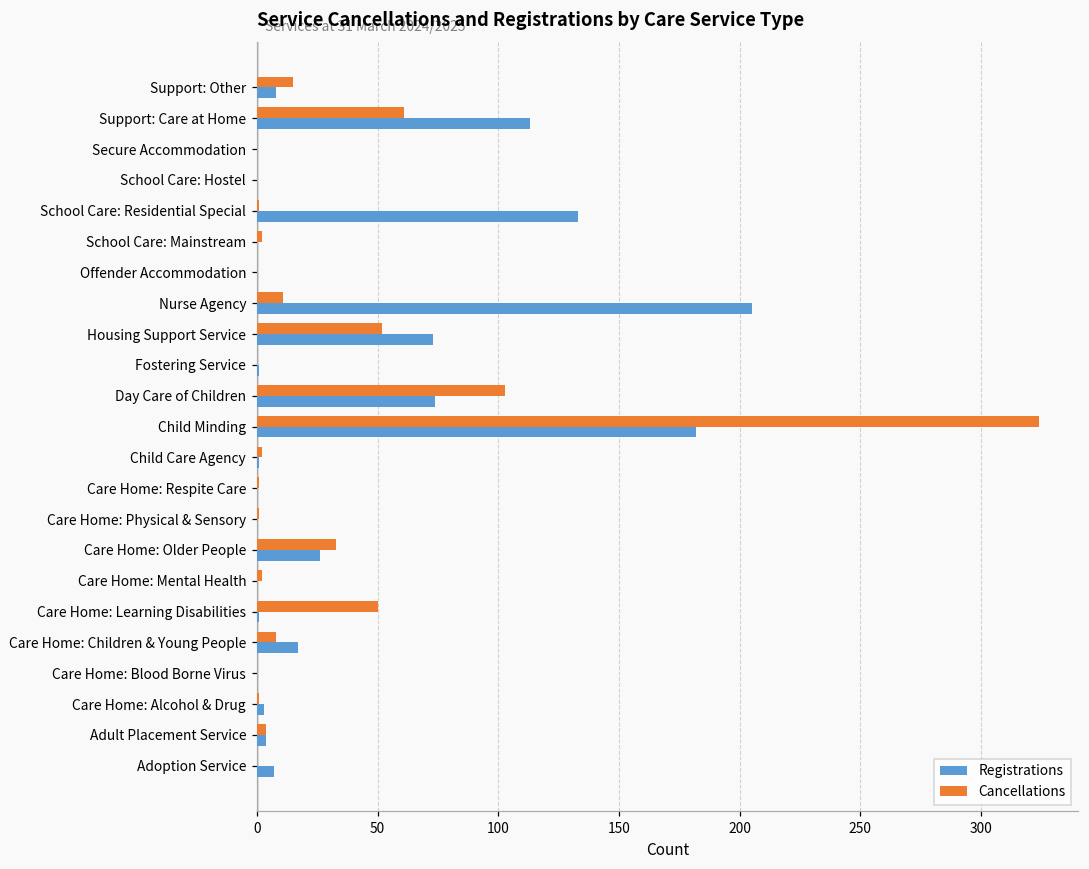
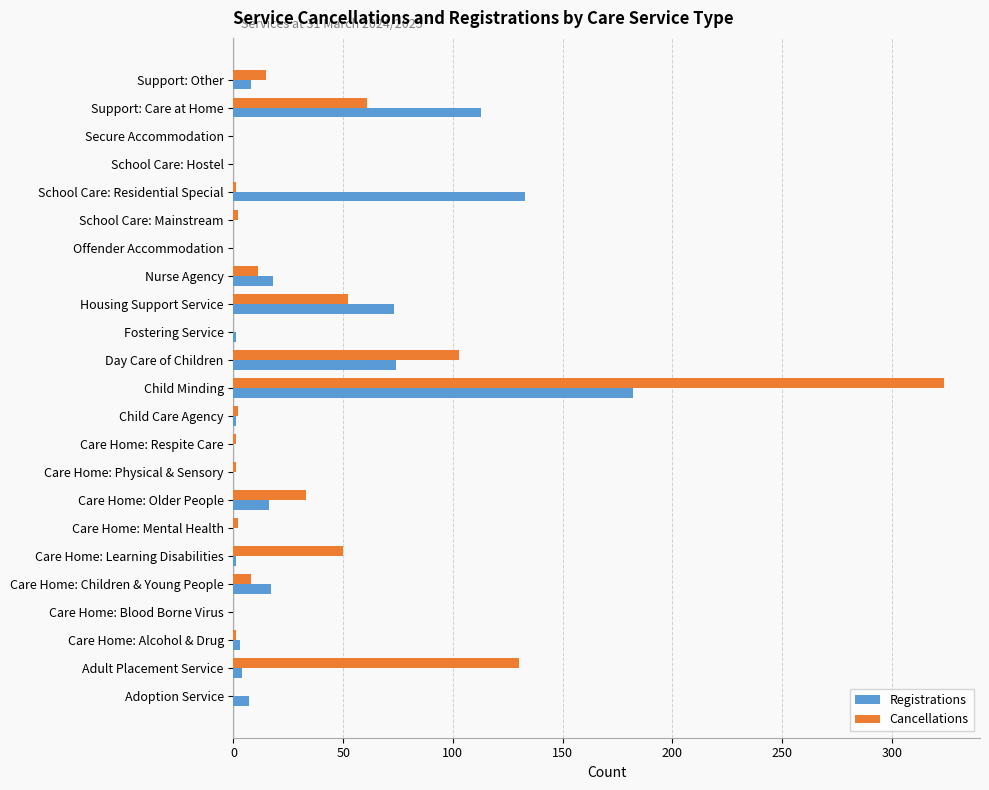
  {
    "Registrations": {
      "Support: Other": 8,
      "Support: Care at Home": 113,
      "Secure Accommodation": 0,
      "School Care: Hostel": 0,
      "School Care: Residential Special": 133,
      "School Care: Mainstream": 0,
      "Offender Accommodation": 0,
-     "Nurse Agency": 205,
+     "Nurse Agency": 18,
      "Housing Support Service": 73,
      "Day Care of Children": 74,
      "Child Minding": 182,
      "Care Home: Respite Care": 0,
      "Care Home: Physical & Sensory": 0,
-     "Care Home: Older People": 26,
+     "Care Home: Older People": 16,
      "Care Home: Mental Health": 0,
      "Care Home: Children & Young People": 17,
      "Care Home: Blood Borne Virus": 0,
      "Care Home: Alcohol & Drug": 3,
      "Adult Placement Service": 4,
      "Adoption Service": 7
    },
    "Cancellations": {
      "Support: Other": 15,
      "Support: Care at Home": 61,
      "Secure Accommodation": 0,
      "School Care: Hostel": 0,
      "School Care: Mainstream": 2,
      "Offender Accommodation": 0,
      "Nurse Agency": 11,
      "Housing Support Service": 52,
      "Fostering Service": 0,
      "Day Care of Children": 103,
      "Child Minding": 324,
      "Child Care Agency": 2,
      "Care Home: Older People": 33,
      "Care Home: Mental Health": 2,
      "Care Home: Learning Disabilities": 50,
      "Care Home: Children & Young People": 8,
      "Care Home: Blood Borne Virus": 0,
-     "Adult Placement Service": 4,
+     "Adult Placement Service": 130,
      "Adoption Service": 0
    }
  }
